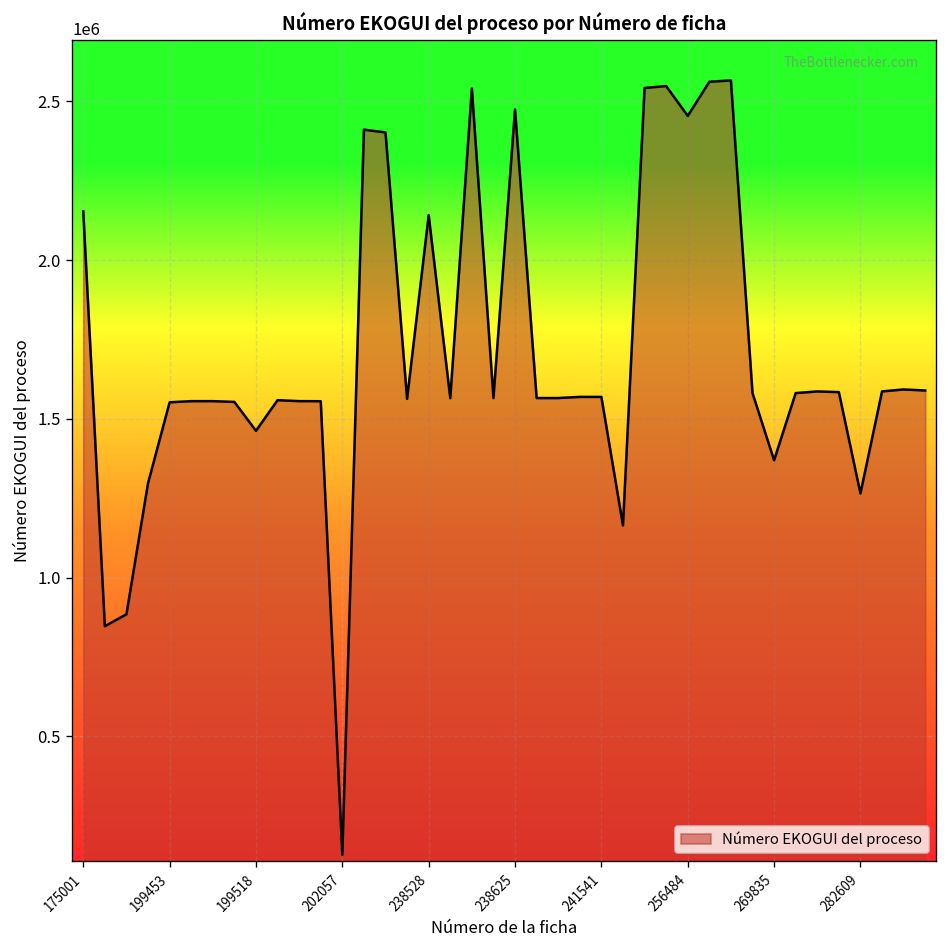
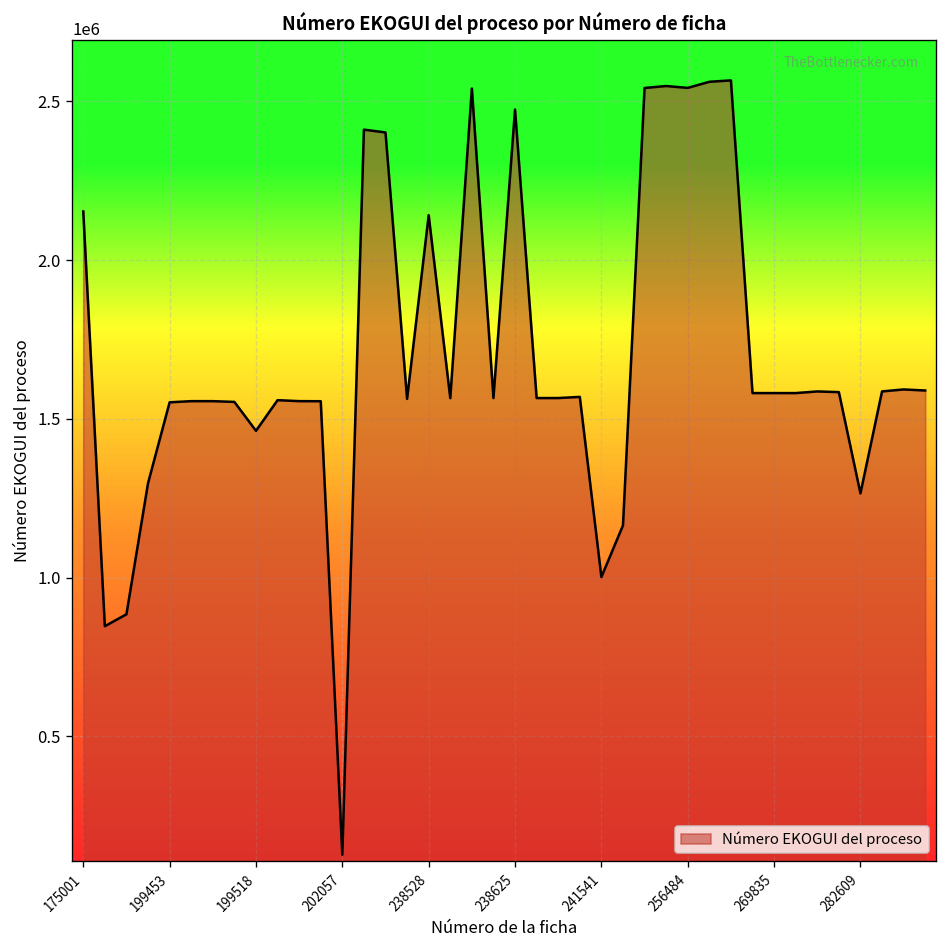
  {
    "175001": 2150000,
    "199453": 1550000,
    "199518": 1460000,
    "202057": 130000,
    "238528": 2140000,
    "238625": 2470000,
-   "241541": 1570000,
-   "256484": 2450000,
-   "269835": 1370000,
+   "241541": 1000000,
+   "256484": 2540000,
+   "269835": 1580000,
    "282609": 1270000
  }
